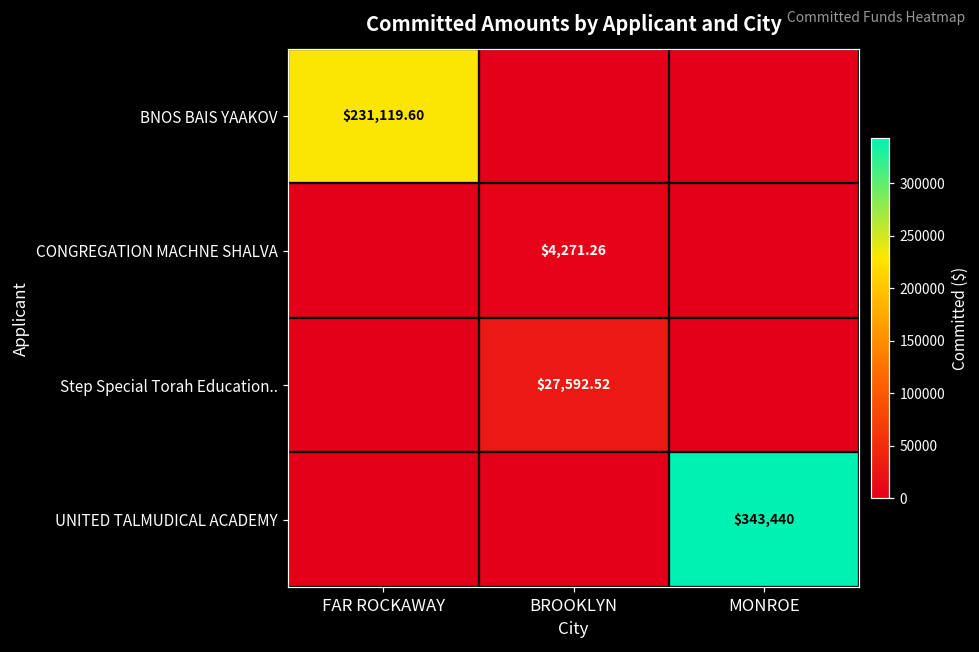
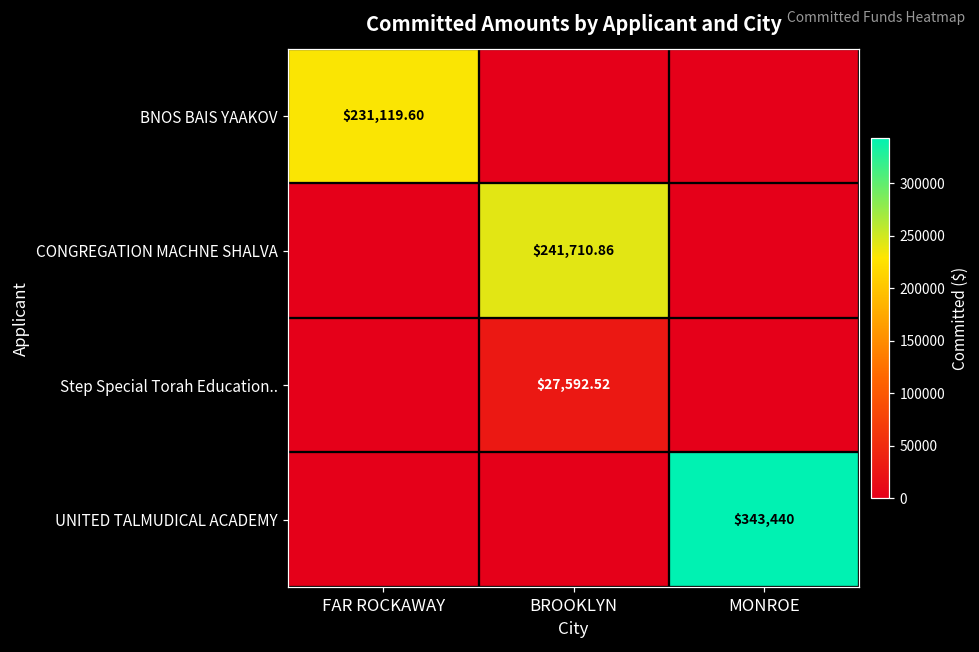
  {
    "BNOS BAIS YAAKOV": {
      "FAR ROCKAWAY": "$231,119.60"
    },
    "CONGREGATION MACHNE SHALVA": {
-     "BROOKLYN": "$4,271.26"
+     "BROOKLYN": "$241,710.86"
    },
    "Step Special Torah Education..": {
      "BROOKLYN": "$27,592.52"
    },
    "UNITED TALMUDICAL ACADEMY": {
      "MONROE": "$343,440"
    }
  }
